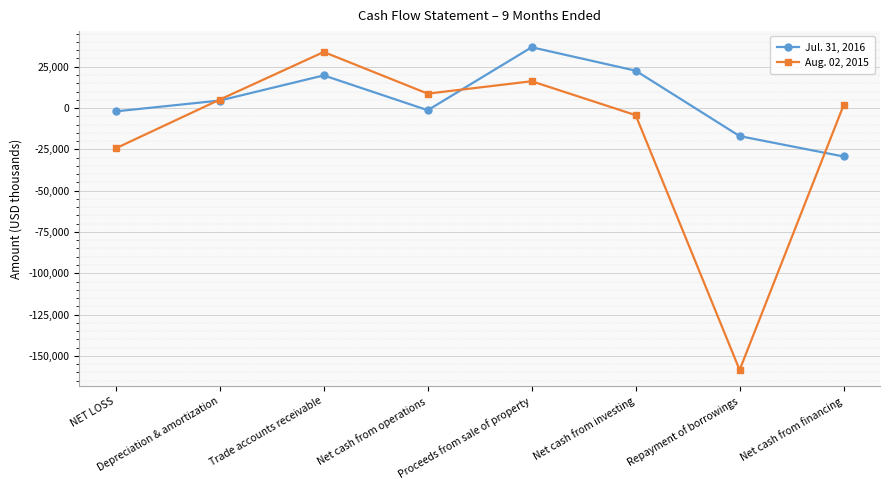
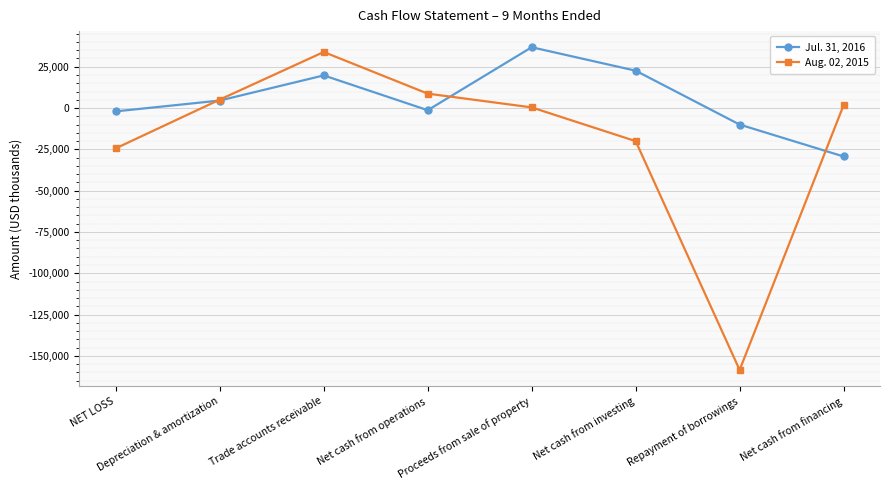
  {
    "Jul. 31, 2016": {
      "NET LOSS": "-2,000",
      "Trade accounts receivable": "20,000",
      "Net cash from operations": "-1,000",
      "Proceeds from sale of property": "37,000",
      "Net cash from investing": "23,000",
-     "Repayment of borrowings": "-17,000",
+     "Repayment of borrowings": "-10,000",
      "Net cash from financing": "-29,000"
    },
    "Aug. 02, 2015": {
      "NET LOSS": "-24,000",
      "Trade accounts receivable": "34,000",
      "Net cash from operations": "9,000",
-     "Proceeds from sale of property": "16,000",
-     "Net cash from investing": "-4,000",
+     "Proceeds from sale of property": "0",
+     "Net cash from investing": "-20,000",
      "Repayment of borrowings": "-159,000",
      "Net cash from financing": "2,000"
    }
  }
